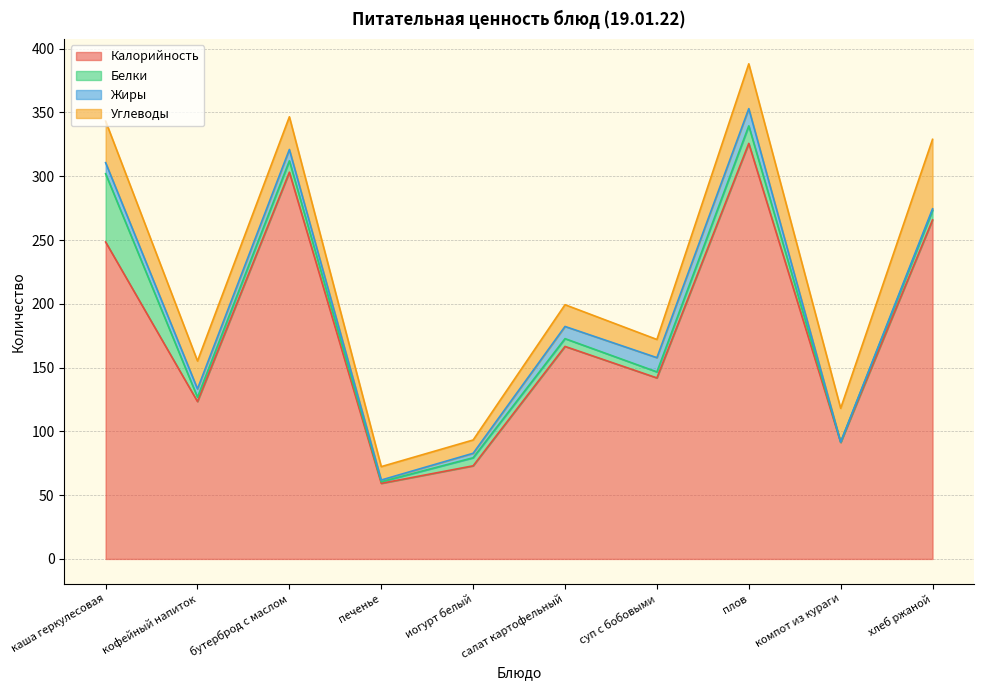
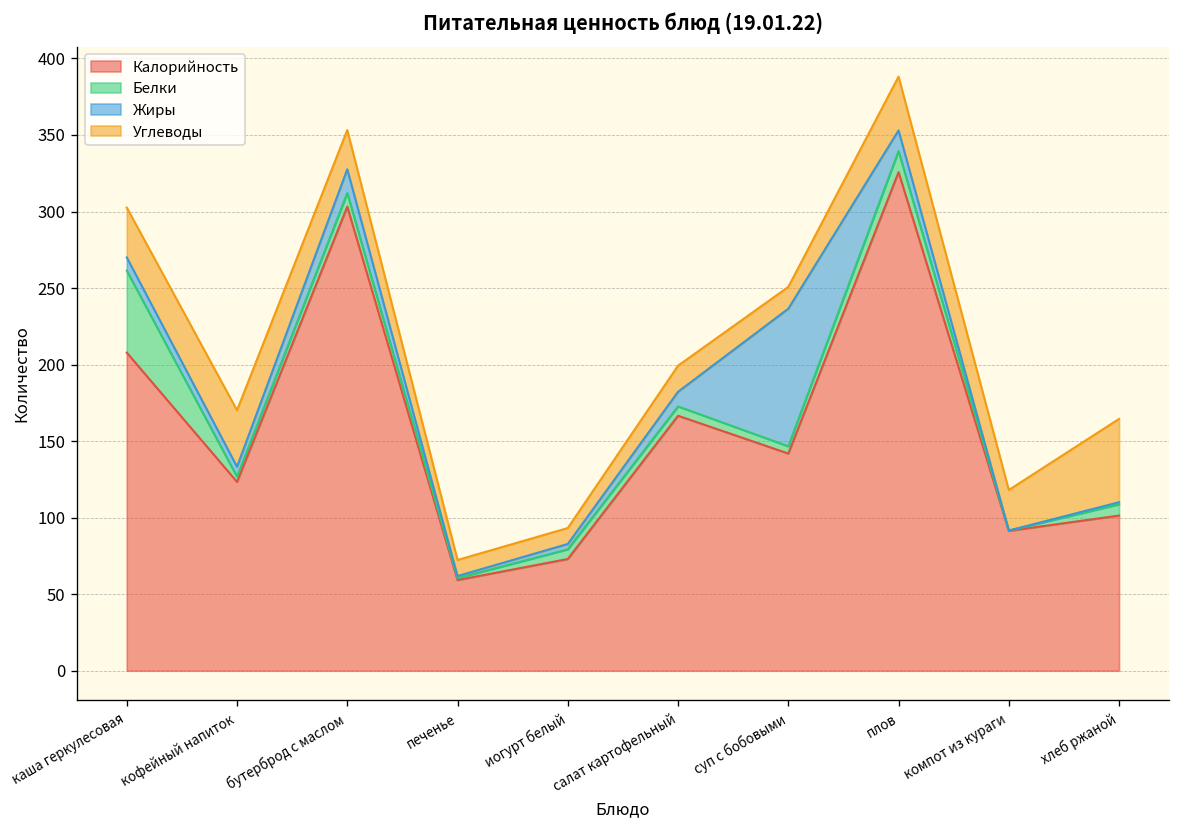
  {
    "Калорийность": {
-     "каша геркулесовая": 248,
+     "каша геркулесовая": 208,
      "кофейный напиток": 123,
      "бутерброд с маслом": 303,
      "иогурт белый": 73,
      "салат картофельный": 167,
      "суп с бобовыми": 142,
      "плов": 326,
-     "хлеб ржаной": 266
+     "хлеб ржаной": 101
    },
    "Белки": {
      "каша геркулесовая": 54,
      "кофейный напиток": 3,
      "бутерброд с маслом": 9,
      "иогурт белый": 6,
      "салат картофельный": 6,
      "суп с бобовыми": 5,
      "плов": 14
    },
    "Жиры": {
      "каша геркулесовая": 9,
      "кофейный напиток": 7,
-     "бутерброд с маслом": 9,
+     "бутерброд с маслом": 16,
      "иогурт белый": 4,
      "салат картофельный": 10,
-     "суп с бобовыми": 11,
+     "суп с бобовыми": 90,
      "плов": 14
    },
    "Углеводы": {
-     "кофейный напиток": 22,
+     "кофейный напиток": 37,
      "бутерброд с маслом": 26,
      "печенье": 11,
      "иогурт белый": 10,
      "салат картофельный": 17,
      "суп с бобовыми": 14,
      "плов": 35,
      "компот из кураги": 27,
      "хлеб ржаной": 54
    }
  }
